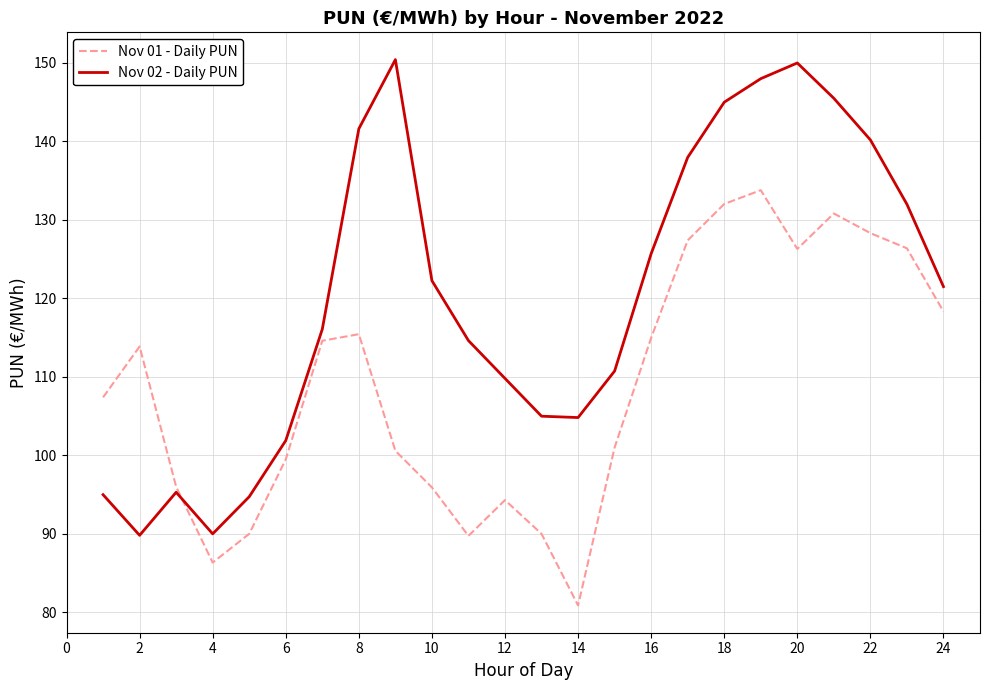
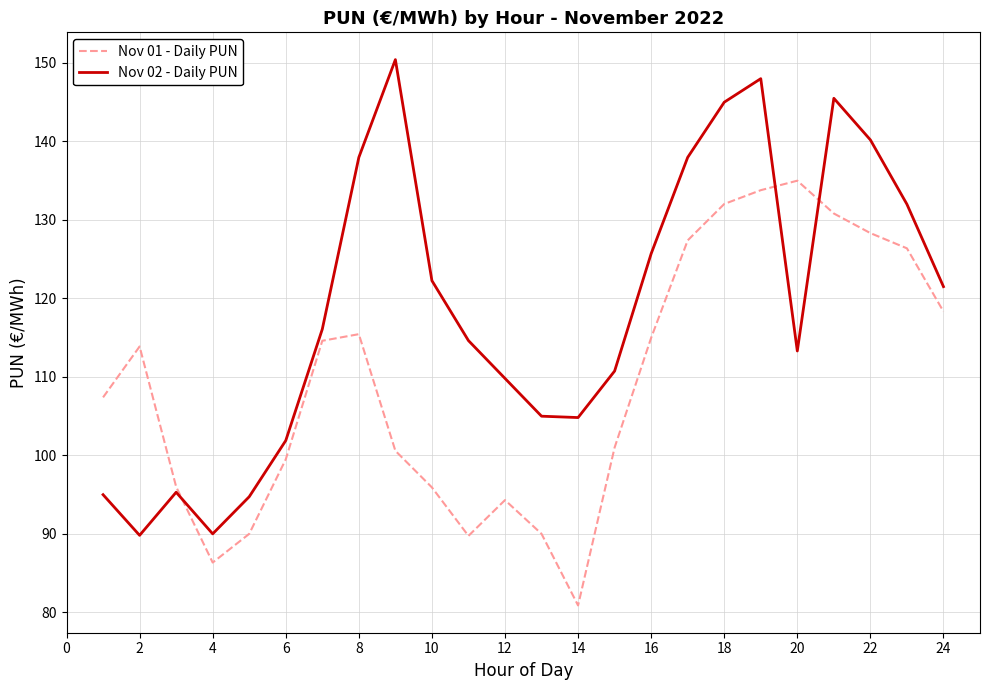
  {
    "Nov 01 - Daily PUN": {
      "2": 114,
      "4": 86,
      "6": 99,
      "8": 115,
      "10": 96,
      "12": 94,
      "14": 81,
      "16": 115,
      "18": 132,
-     "20": 126,
+     "20": 135,
      "22": 128,
      "24": 118
    },
    "Nov 02 - Daily PUN": {
      "2": 90,
      "4": 90,
      "6": 102,
-     "8": 142,
+     "8": 138,
      "10": 122,
      "12": 110,
      "14": 105,
      "16": 126,
      "18": 145,
-     "20": 150,
+     "20": 113,
      "22": 140,
      "24": 122
    }
  }
